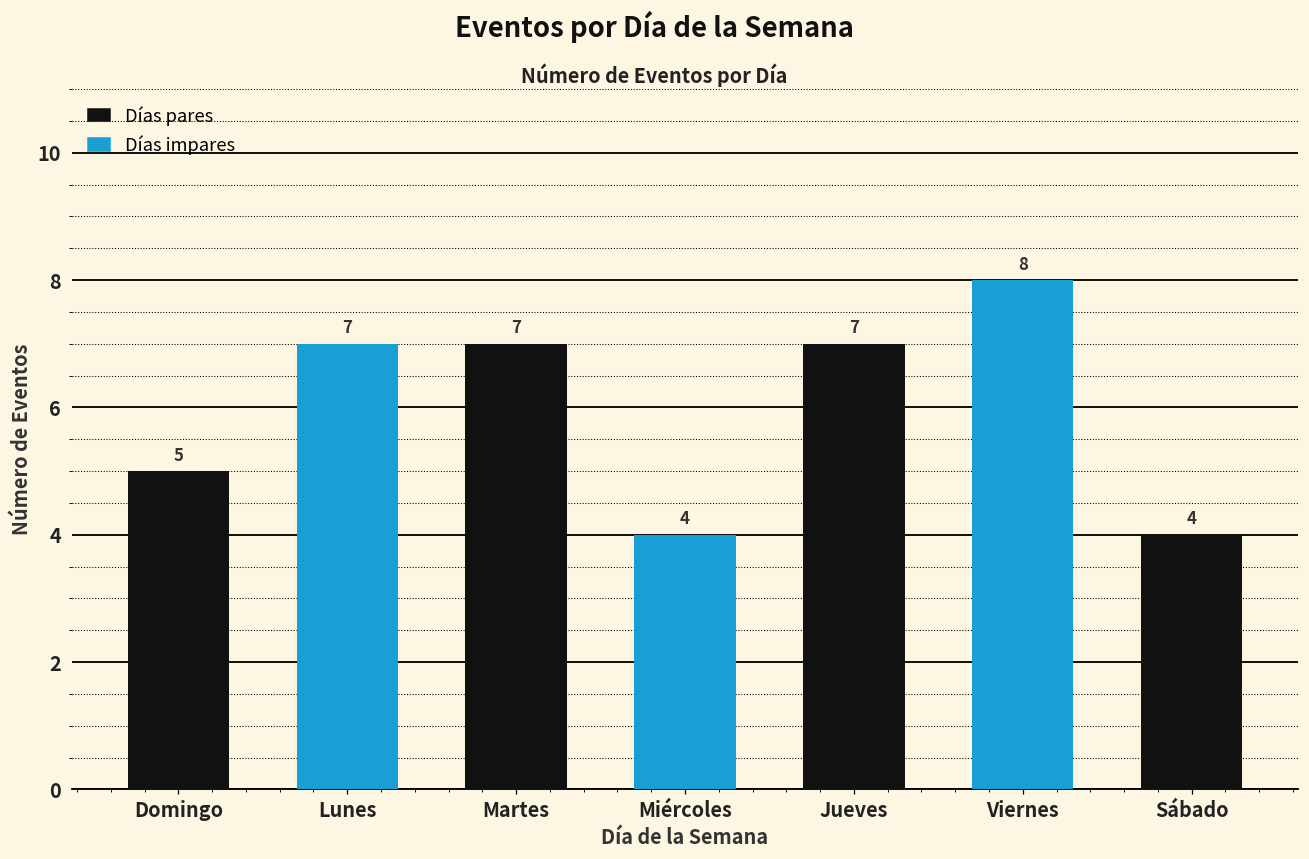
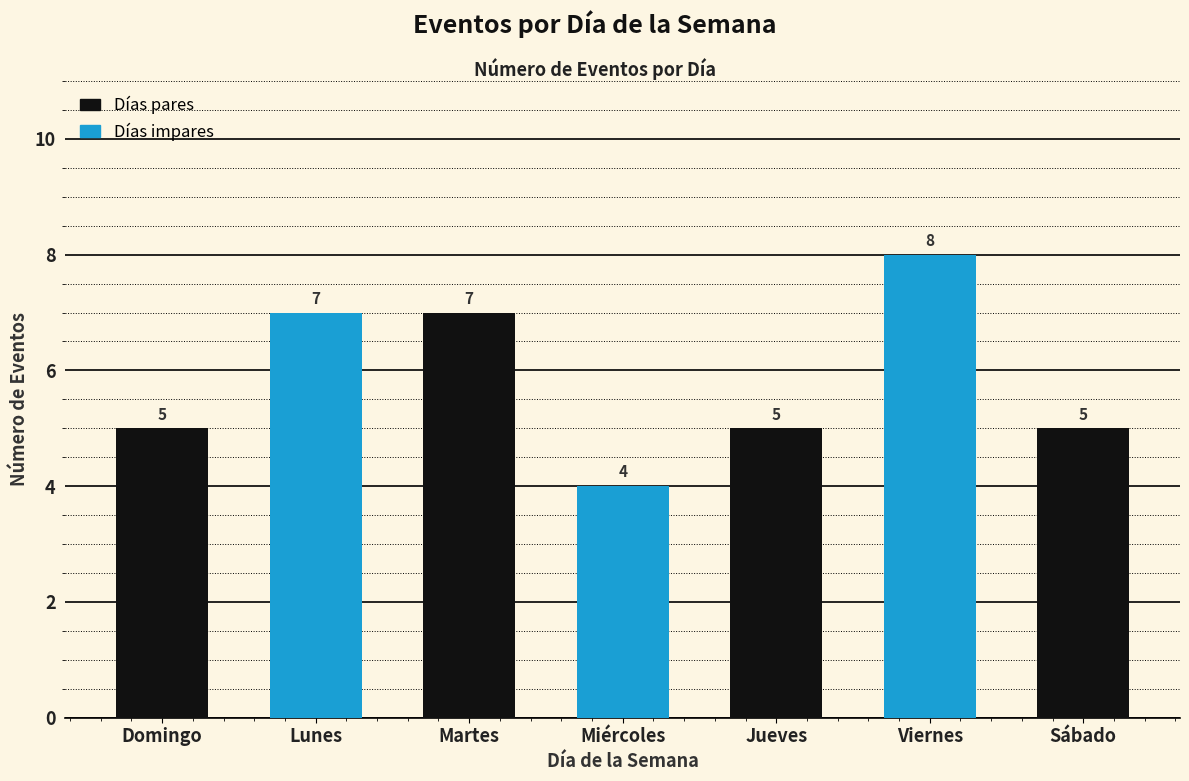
  {
    "Domingo": 5,
    "Lunes": 7,
    "Martes": 7,
    "Miércoles": 4,
-   "Jueves": 7,
+   "Jueves": 5,
    "Viernes": 8,
-   "Sábado": 4
+   "Sábado": 5
  }
